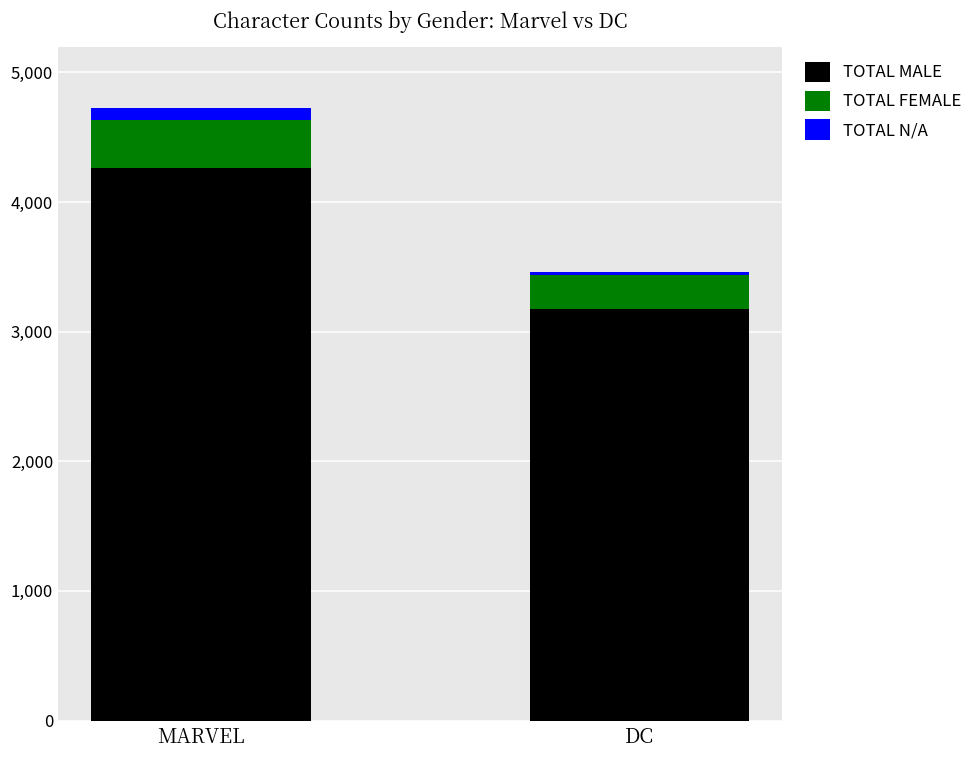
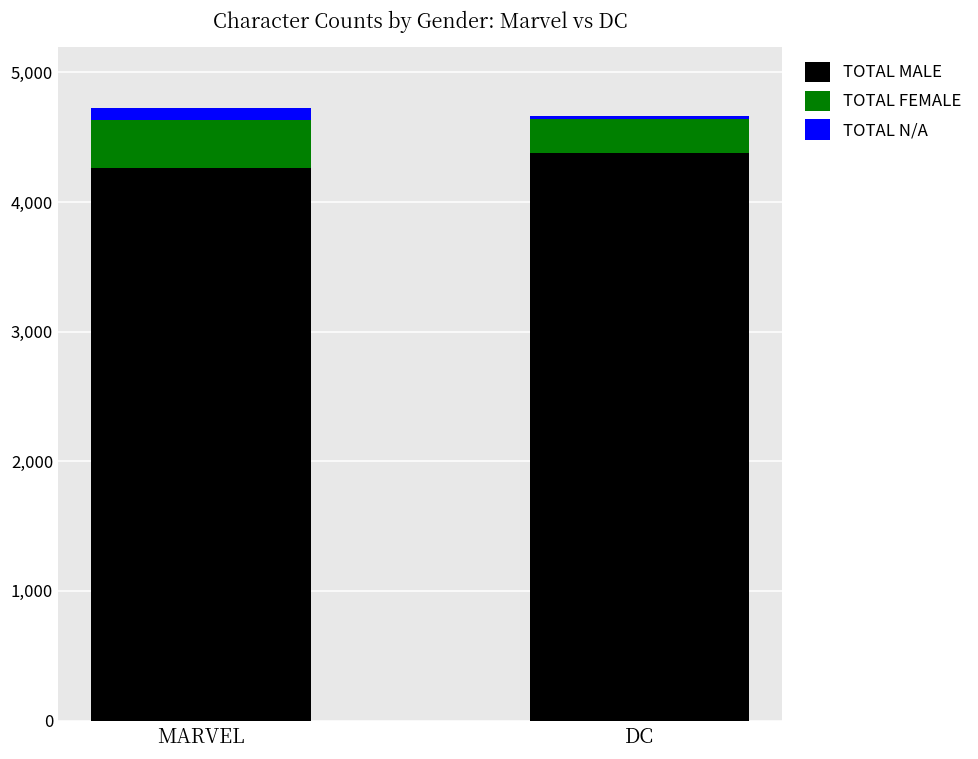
  {
    "TOTAL MALE": {
      "MARVEL": "4,270",
-     "DC": "3,180"
+     "DC": "4,380"
    },
    "TOTAL FEMALE": {
      "MARVEL": "370",
      "DC": "260"
    },
    "TOTAL N/A": {
      "MARVEL": "100"
    }
  }
